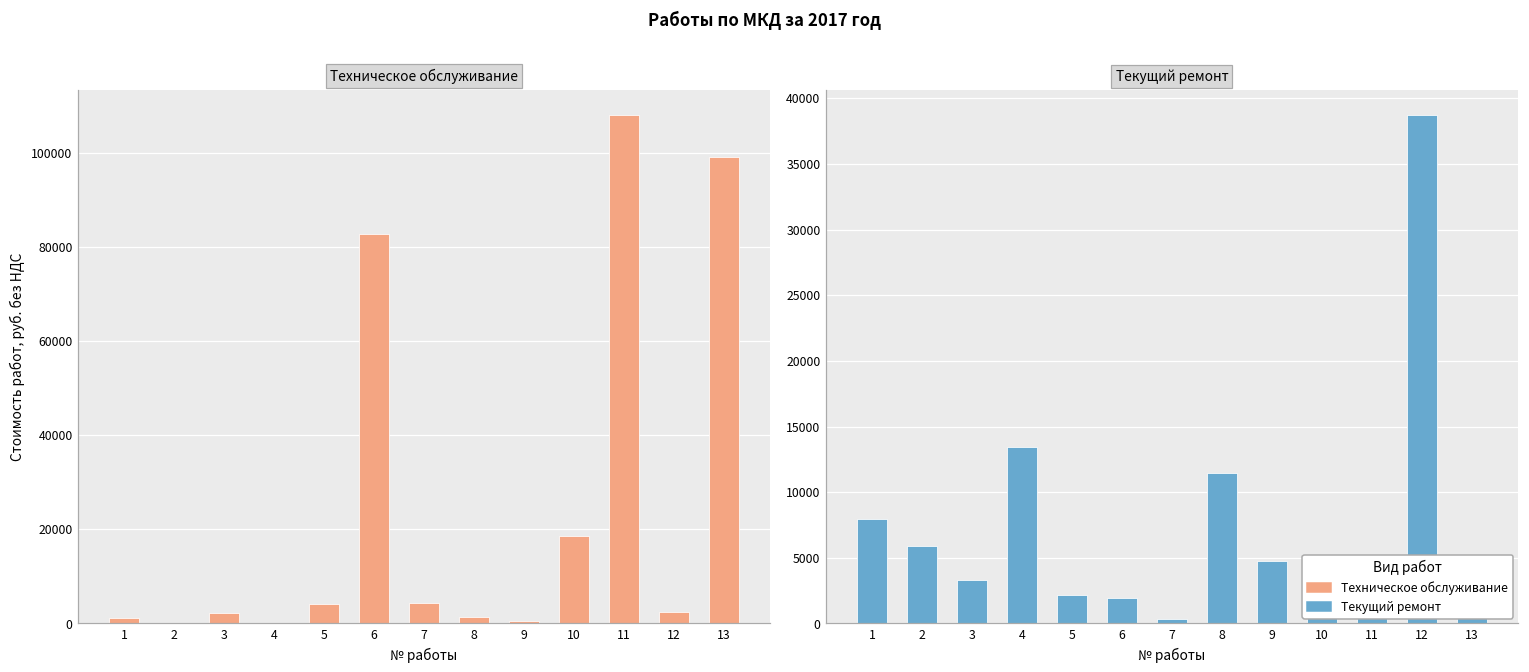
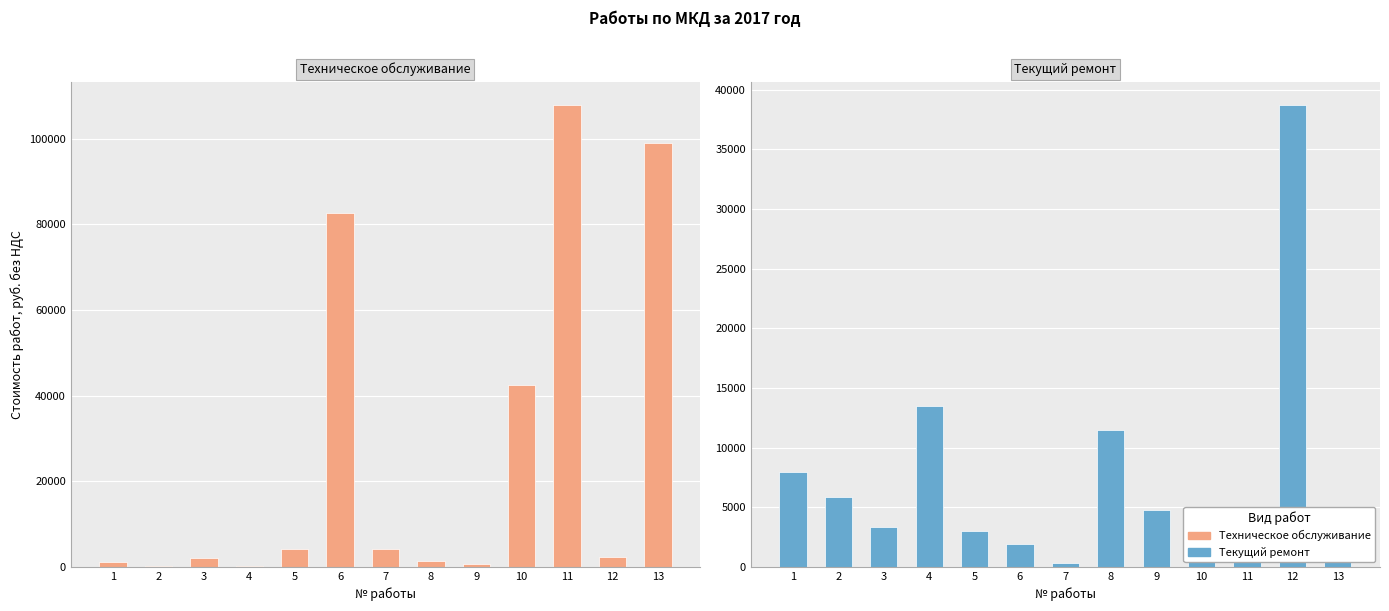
  {
    "Техническое обслуживание": {
      "1": 1000,
      "3": 2000,
      "5": 4000,
      "6": 83000,
      "7": 4000,
      "8": 1000,
      "9": 1000,
-     "10": 19000,
+     "10": 43000,
      "11": 108000,
      "12": 2000,
      "13": 99000
    },
    "Текущий ремонт": {
      "1": 7900,
      "2": 5900,
      "3": 3300,
      "4": 13500,
-     "5": 2200,
+     "5": 3000,
      "6": 2000,
      "7": 300,
      "8": 11400,
      "9": 4800,
      "12": 38700
    }
  }
